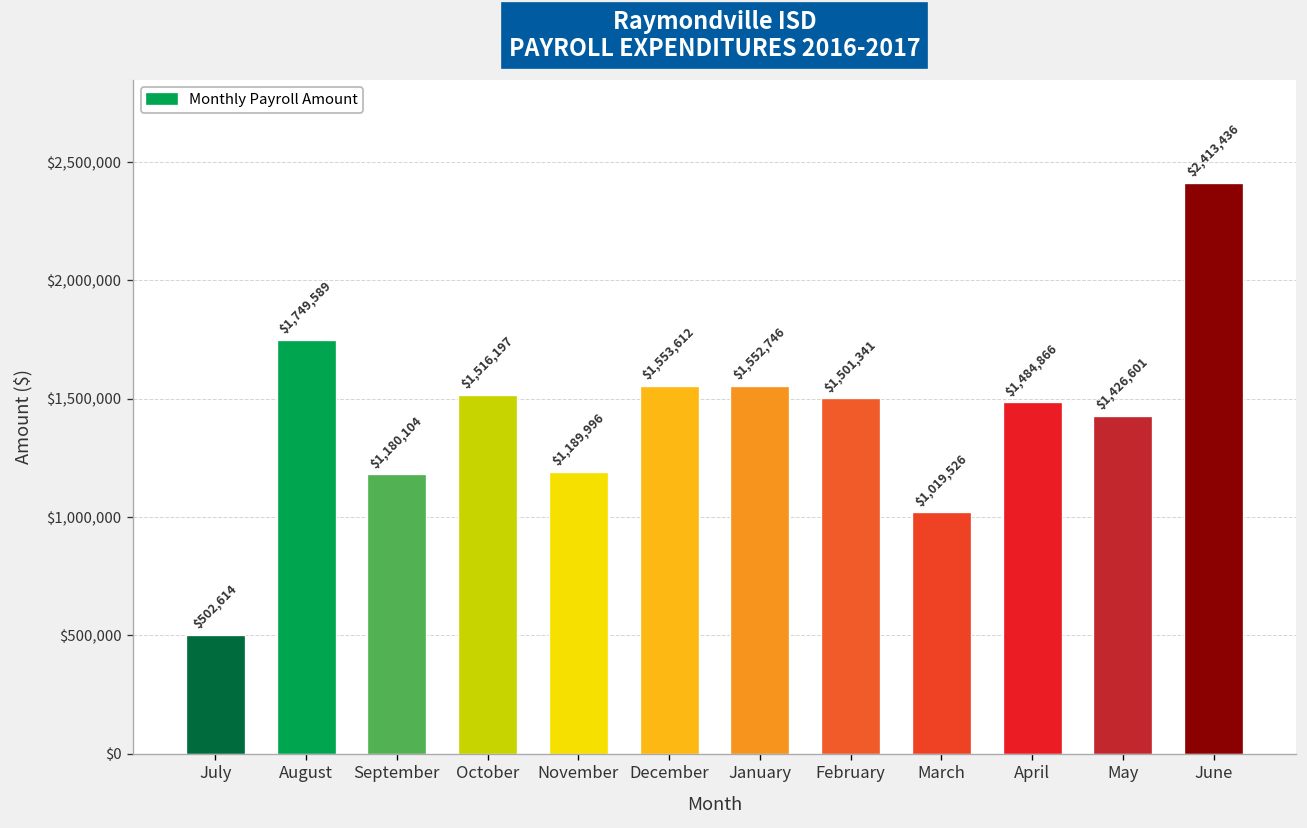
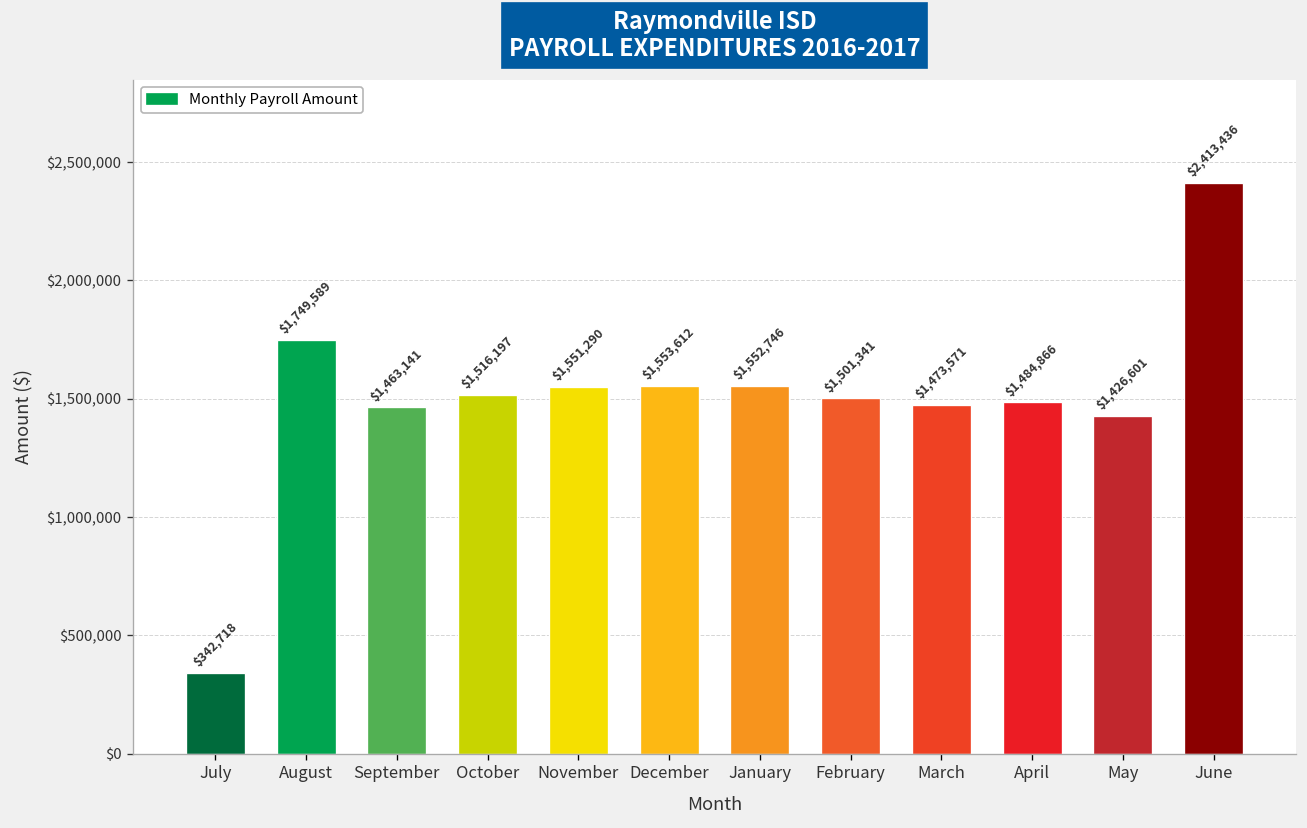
  {
-   "July": "$502,614",
+   "July": "$342,718",
    "August": "$1,749,589",
-   "September": "$1,180,104",
+   "September": "$1,463,141",
    "October": "$1,516,197",
-   "November": "$1,189,996",
+   "November": "$1,551,290",
    "December": "$1,553,612",
    "January": "$1,552,746",
    "February": "$1,501,341",
-   "March": "$1,019,526",
+   "March": "$1,473,571",
    "April": "$1,484,866",
    "May": "$1,426,601",
    "June": "$2,413,436"
  }
